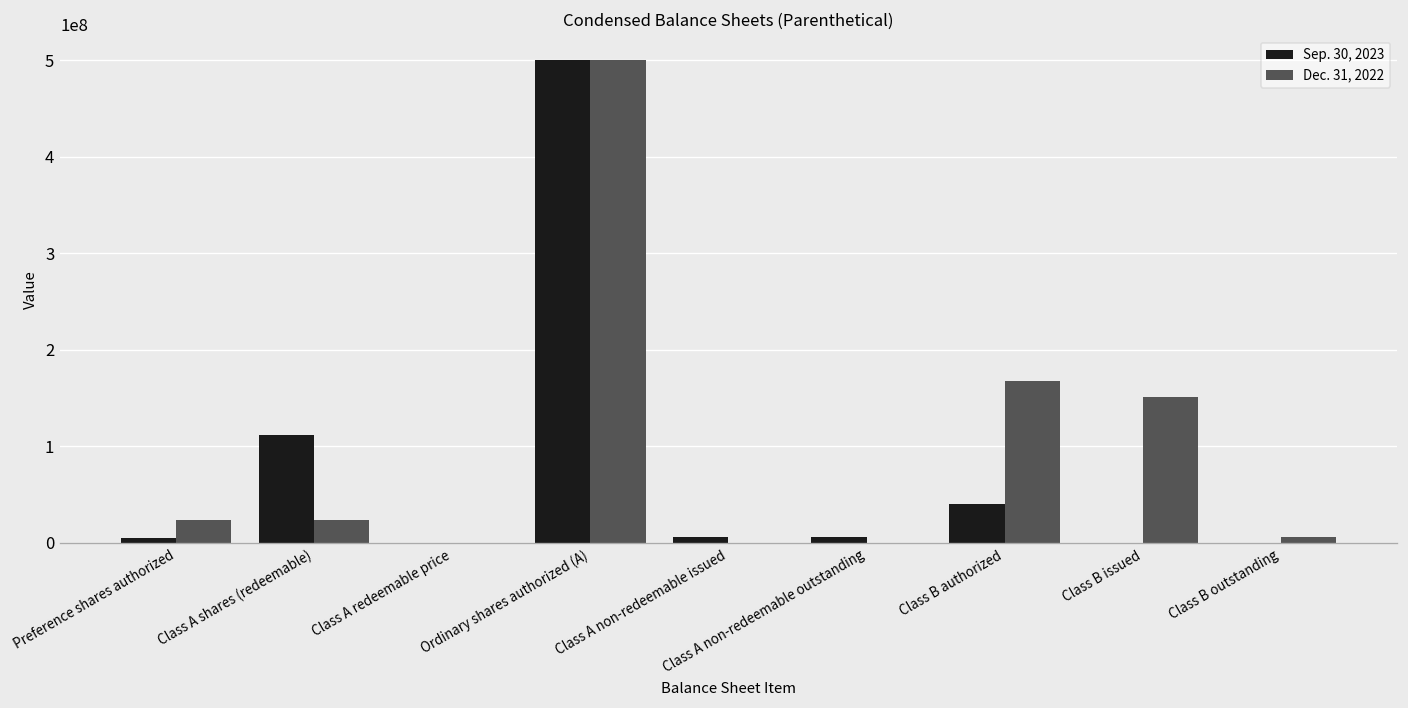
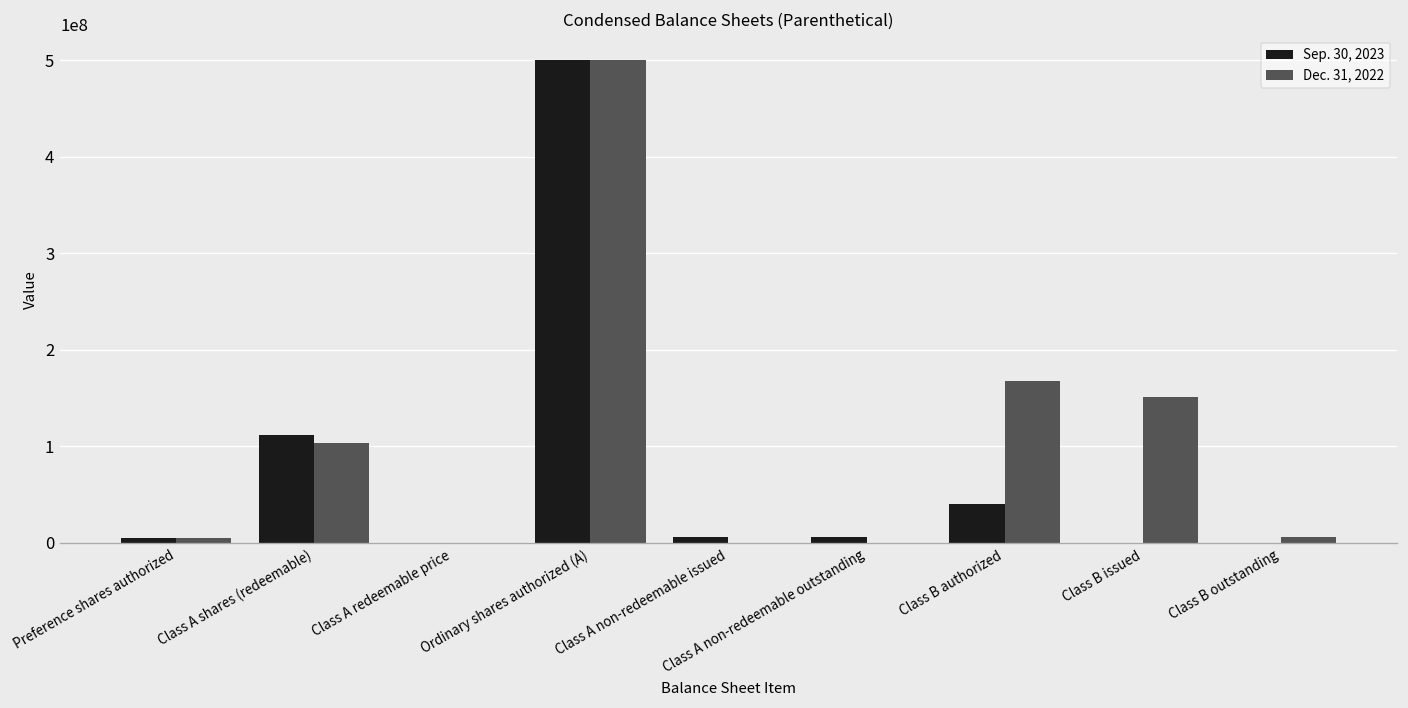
  {
    "Sep. 30, 2023": {
      "Preference shares authorized": 10000000,
      "Class A shares (redeemable)": 110000000,
      "Ordinary shares authorized (A)": 500000000,
      "Class A non-redeemable issued": 10000000,
      "Class A non-redeemable outstanding": 10000000,
      "Class B authorized": 40000000
    },
    "Dec. 31, 2022": {
-     "Preference shares authorized": 20000000,
-     "Class A shares (redeemable)": 20000000,
+     "Preference shares authorized": 10000000,
+     "Class A shares (redeemable)": 100000000,
      "Ordinary shares authorized (A)": 500000000,
      "Class A non-redeemable issued": 0,
      "Class A non-redeemable outstanding": 0,
      "Class B authorized": 170000000,
      "Class B issued": 150000000,
      "Class B outstanding": 10000000
    }
  }
